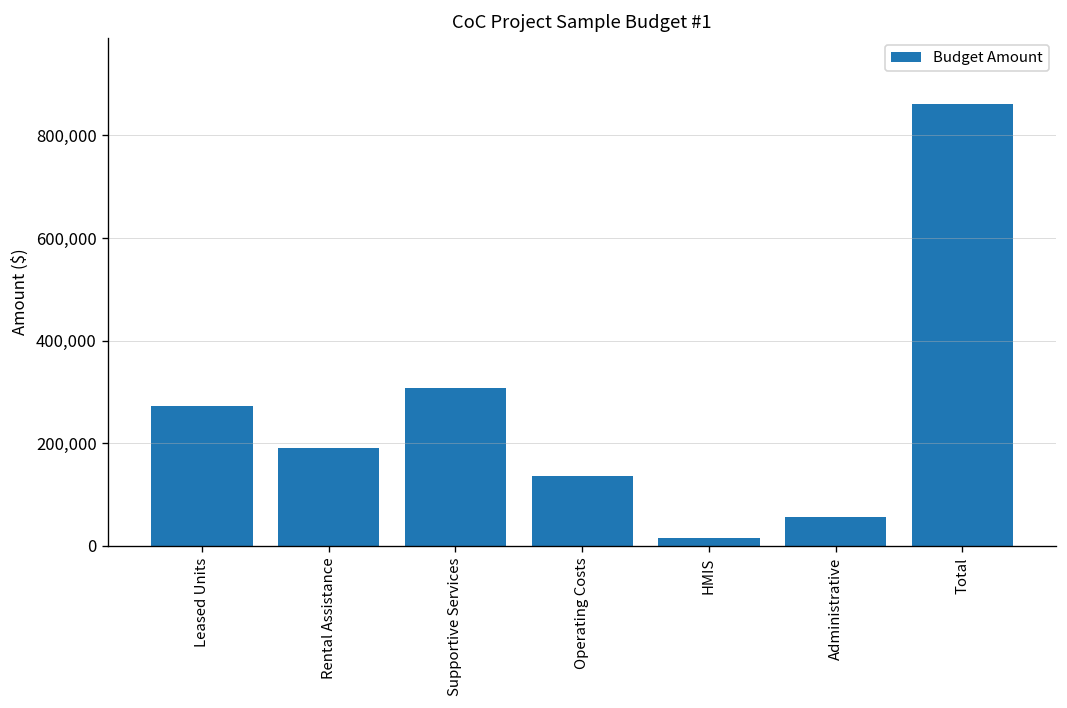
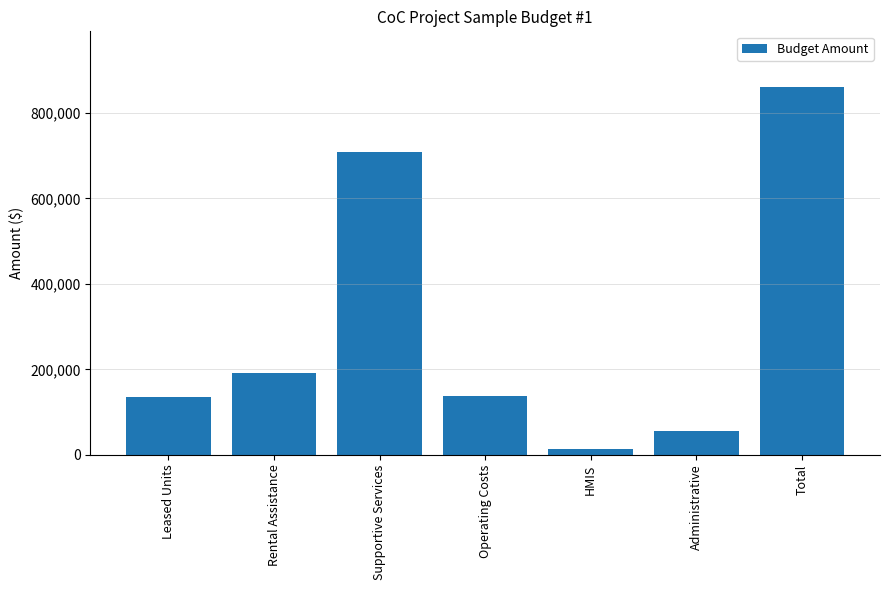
  {
-   "Leased Units": "270,000",
+   "Leased Units": "140,000",
    "Rental Assistance": "190,000",
-   "Supportive Services": "310,000",
+   "Supportive Services": "710,000",
    "Operating Costs": "140,000",
    "HMIS": "10,000",
    "Administrative": "60,000",
    "Total": "860,000"
  }
